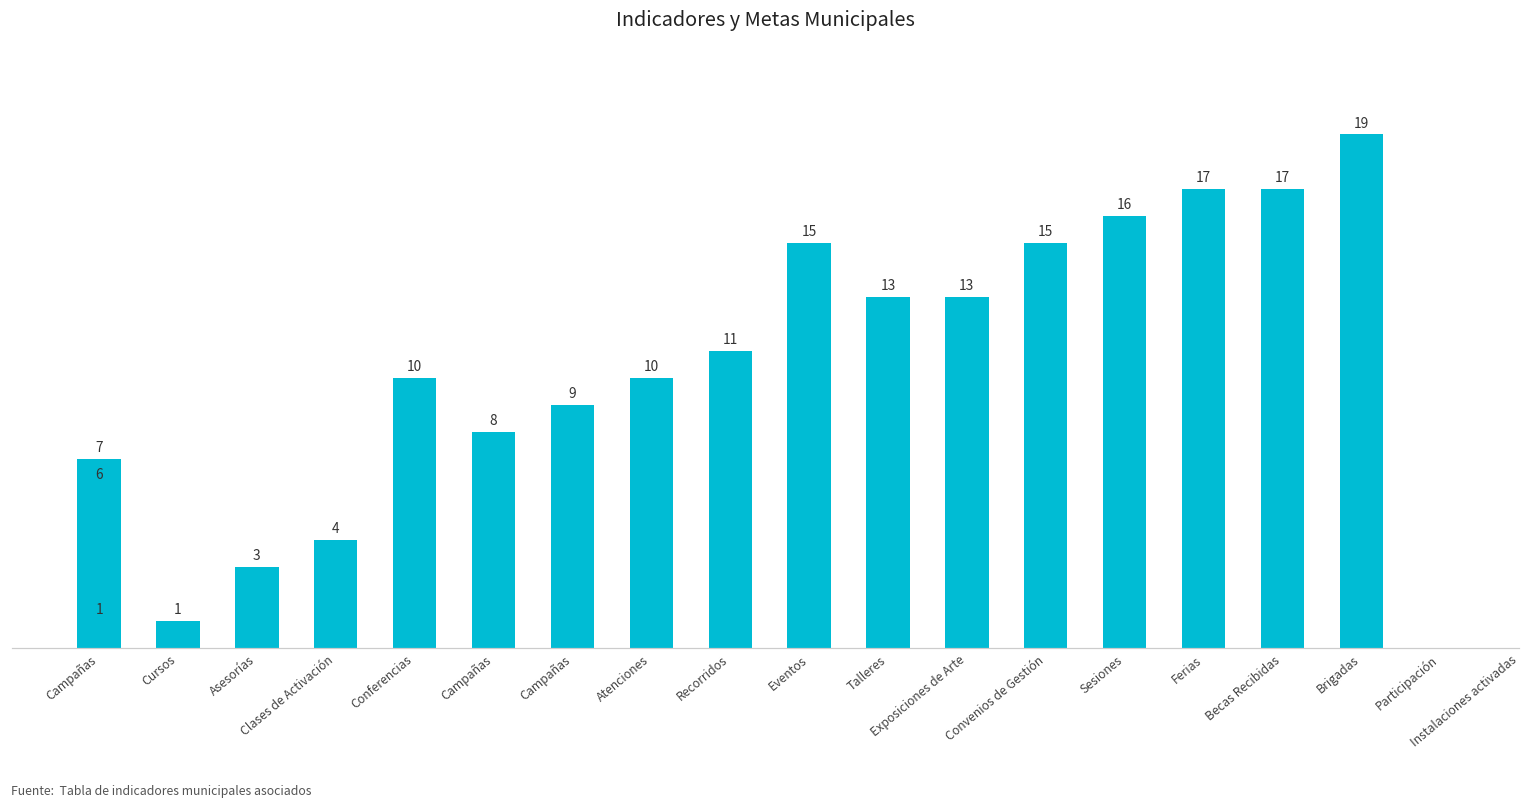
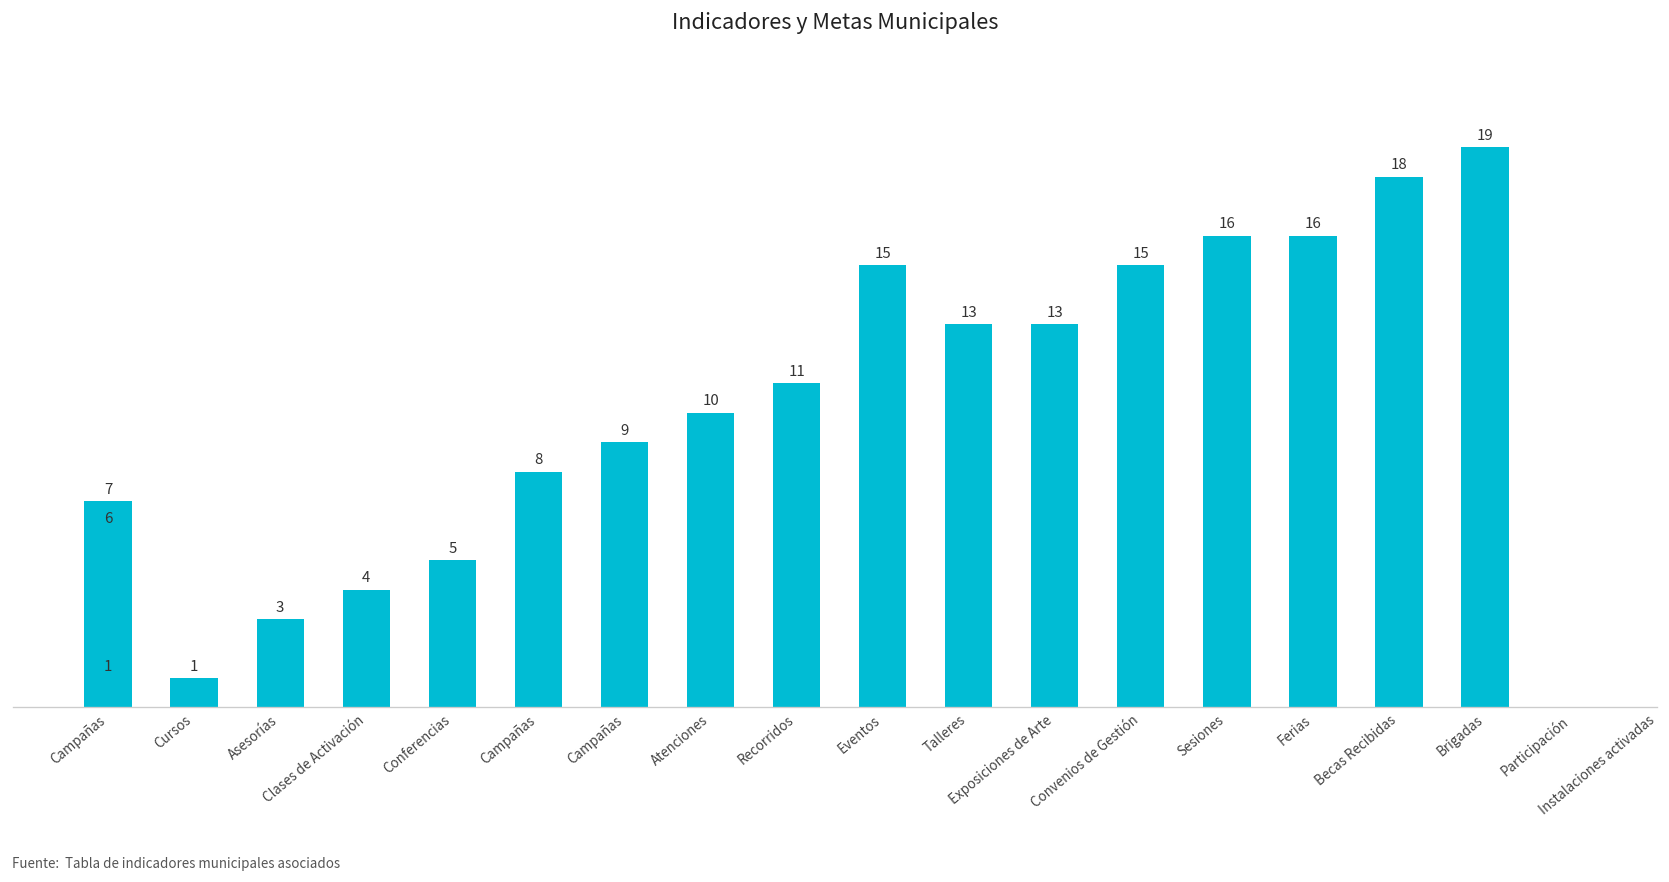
  {
    "Cursos": 1,
    "Asesorías": 3,
    "Clases de Activación": 4,
-   "Conferencias": 10,
+   "Conferencias": 5,
    "Atenciones": 10,
    "Recorridos": 11,
    "Eventos": 15,
    "Talleres": 13,
    "Exposiciones de Arte": 13,
    "Convenios de Gestión": 15,
    "Sesiones": 16,
-   "Ferias": 17,
-   "Becas Recibidas": 17,
+   "Ferias": 16,
+   "Becas Recibidas": 18,
    "Brigadas": 19
  }
